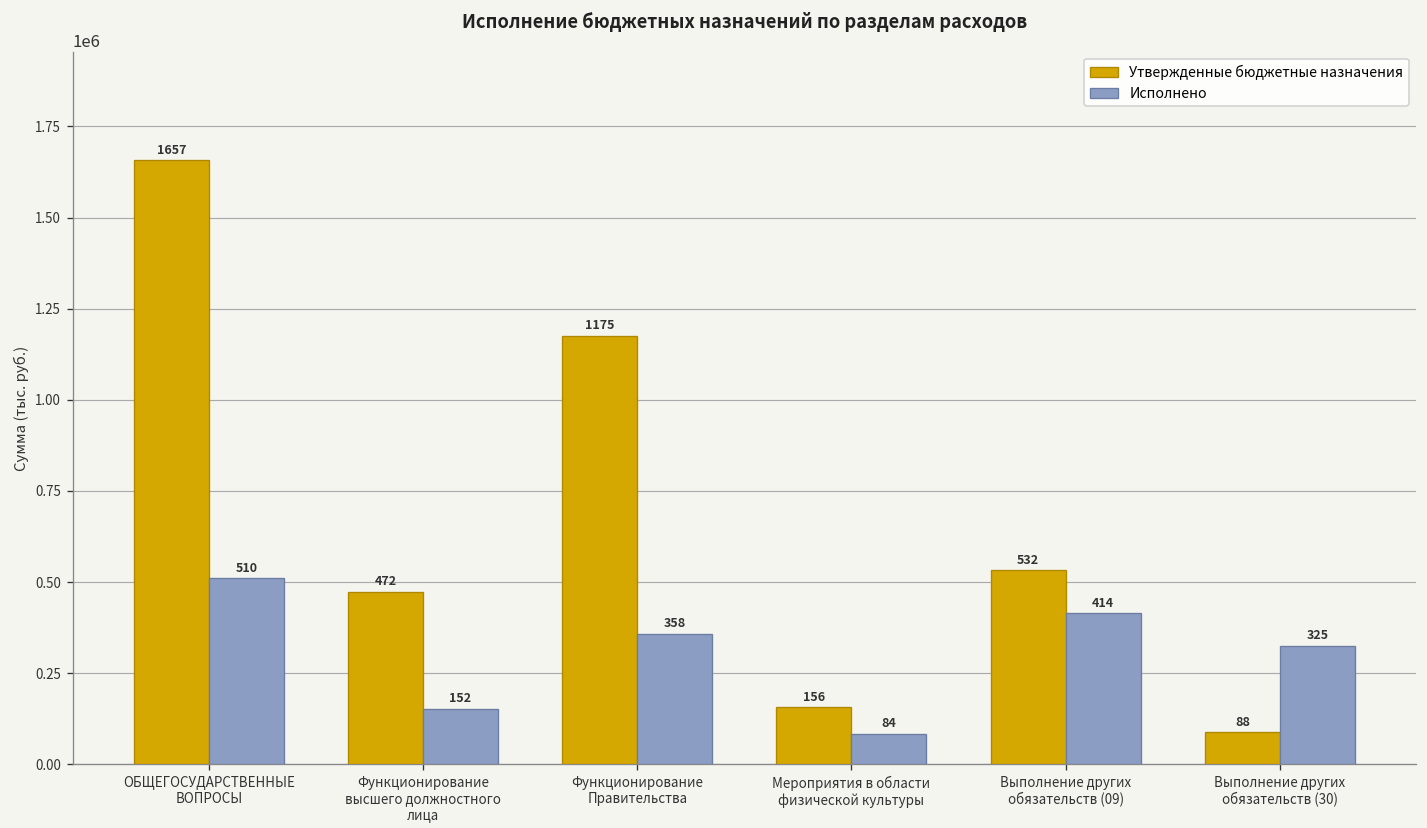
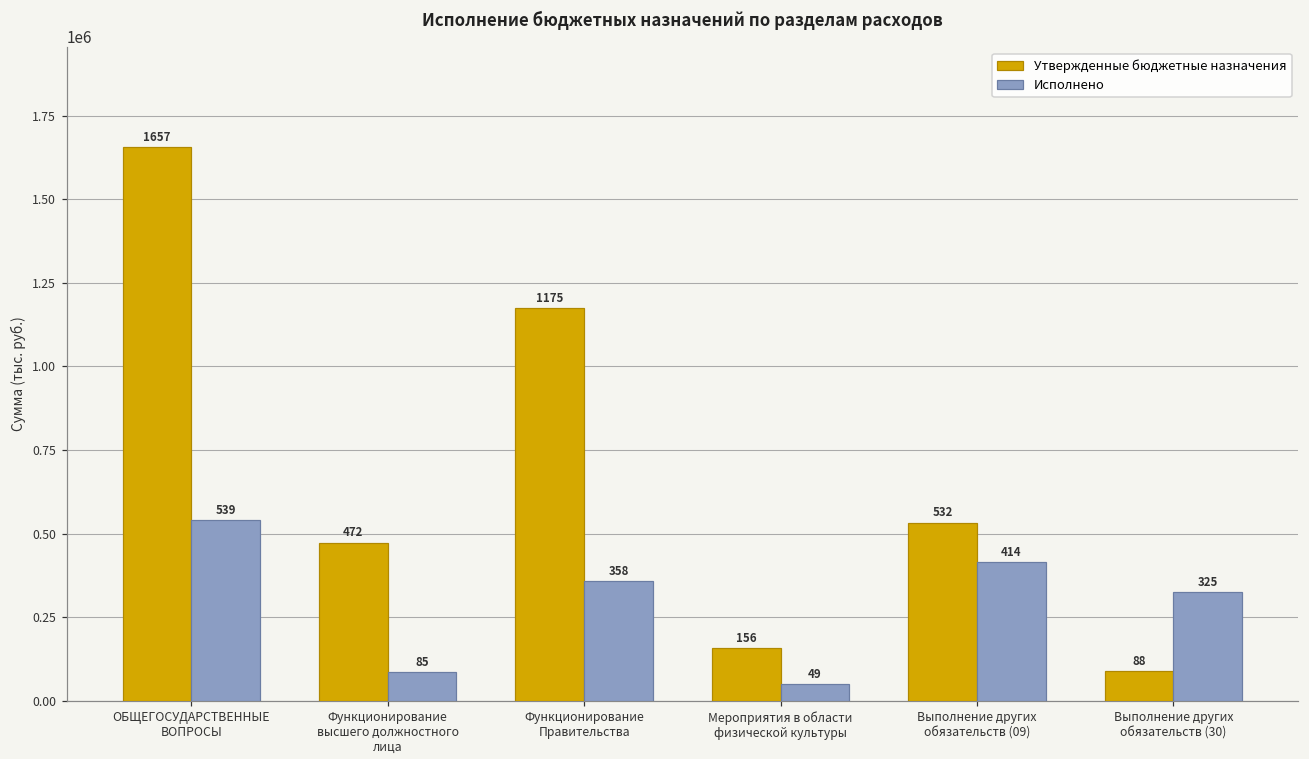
  {
    "Исполнено": {
-     "ОБЩЕГОСУДАРСТВЕННЫЕ ВОПРОСЫ": 510,
-     "Функционирование высшего должностного лица": 152,
-     "Мероприятия в области физической культуры": 84
+     "ОБЩЕГОСУДАРСТВЕННЫЕ ВОПРОСЫ": 539,
+     "Функционирование высшего должностного лица": 85,
+     "Мероприятия в области физической культуры": 49
    }
  }
